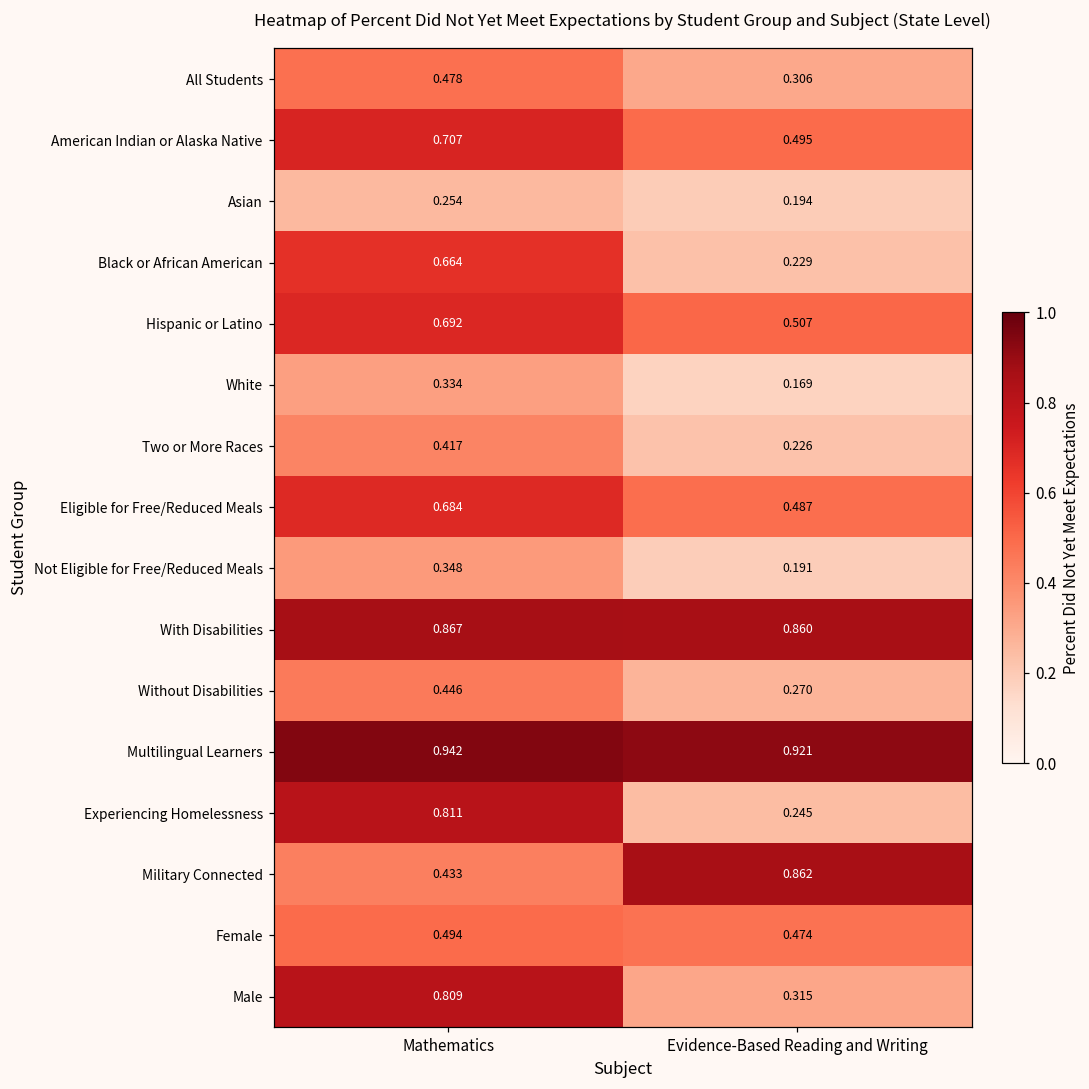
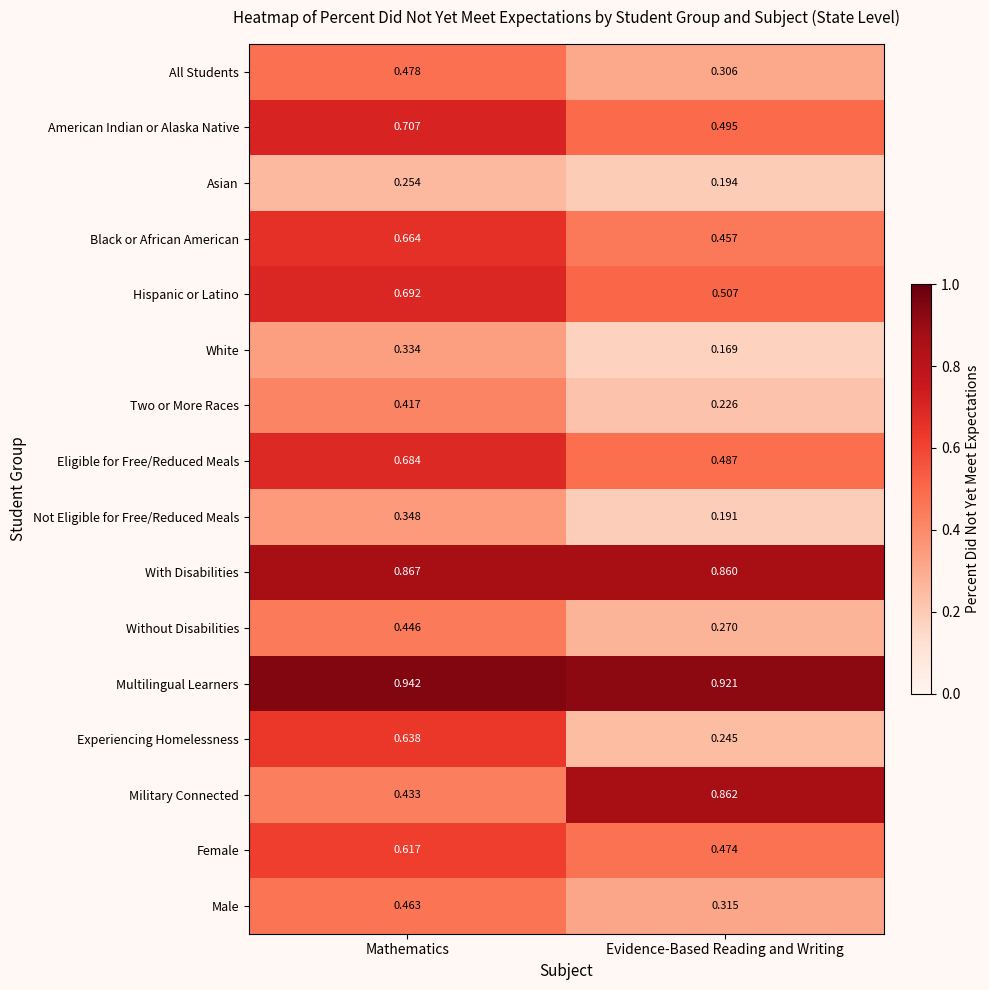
  {
    "All Students": {
      "Mathematics": 0.478,
      "Evidence-Based Reading and Writing": 0.306
    },
    "American Indian or Alaska Native": {
      "Mathematics": 0.707,
      "Evidence-Based Reading and Writing": 0.495
    },
    "Asian": {
      "Mathematics": 0.254,
      "Evidence-Based Reading and Writing": 0.194
    },
    "Black or African American": {
      "Mathematics": 0.664,
-     "Evidence-Based Reading and Writing": 0.229
+     "Evidence-Based Reading and Writing": 0.457
    },
    "Hispanic or Latino": {
      "Mathematics": 0.692,
      "Evidence-Based Reading and Writing": 0.507
    },
    "White": {
      "Mathematics": 0.334,
      "Evidence-Based Reading and Writing": 0.169
    },
    "Two or More Races": {
      "Mathematics": 0.417,
      "Evidence-Based Reading and Writing": 0.226
    },
    "Eligible for Free/Reduced Meals": {
      "Mathematics": 0.684,
      "Evidence-Based Reading and Writing": 0.487
    },
    "Not Eligible for Free/Reduced Meals": {
      "Mathematics": 0.348,
      "Evidence-Based Reading and Writing": 0.191
    },
    "With Disabilities": {
      "Mathematics": 0.867,
      "Evidence-Based Reading and Writing": 0.860
    },
    "Without Disabilities": {
      "Mathematics": 0.446,
      "Evidence-Based Reading and Writing": 0.270
    },
    "Multilingual Learners": {
      "Mathematics": 0.942,
      "Evidence-Based Reading and Writing": 0.921
    },
    "Experiencing Homelessness": {
-     "Mathematics": 0.811,
+     "Mathematics": 0.638,
      "Evidence-Based Reading and Writing": 0.245
    },
    "Military Connected": {
      "Mathematics": 0.433,
      "Evidence-Based Reading and Writing": 0.862
    },
    "Female": {
-     "Mathematics": 0.494,
+     "Mathematics": 0.617,
      "Evidence-Based Reading and Writing": 0.474
    },
    "Male": {
-     "Mathematics": 0.809,
+     "Mathematics": 0.463,
      "Evidence-Based Reading and Writing": 0.315
    }
  }
